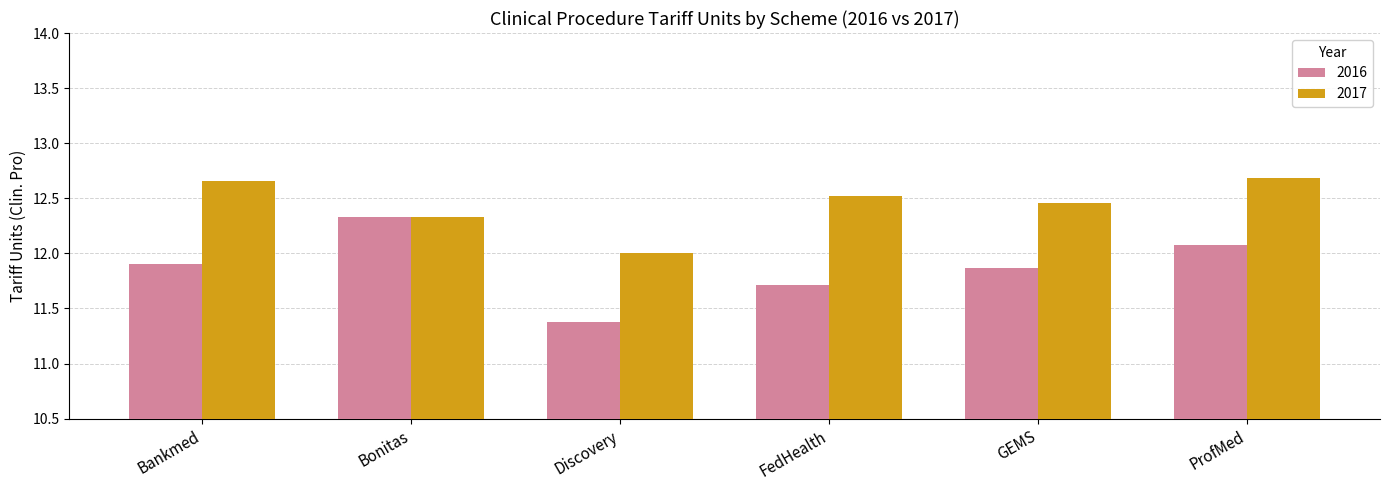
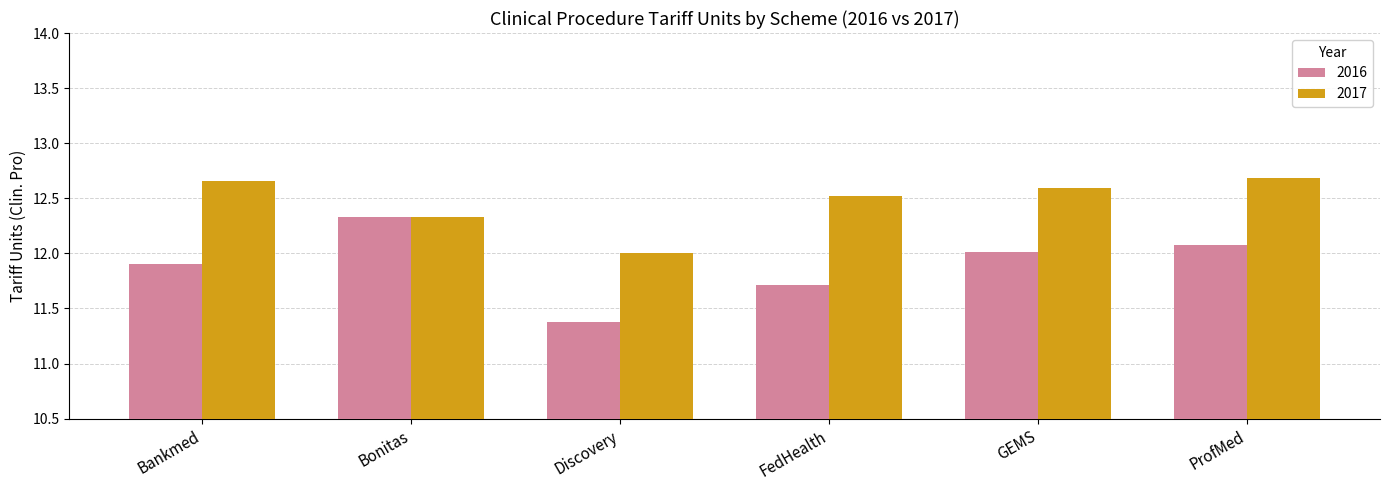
  {
    "2016": {
      "Bankmed": 11.91,
      "Bonitas": 12.33,
      "Discovery": 11.38,
      "FedHealth": 11.71,
-     "GEMS": 11.87,
+     "GEMS": 12.01,
      "ProfMed": 12.08
    },
    "2017": {
      "Bankmed": 12.66,
      "Bonitas": 12.33,
      "Discovery": 12.01,
      "FedHealth": 12.52,
-     "GEMS": 12.46,
+     "GEMS": 12.59,
      "ProfMed": 12.68
    }
  }
